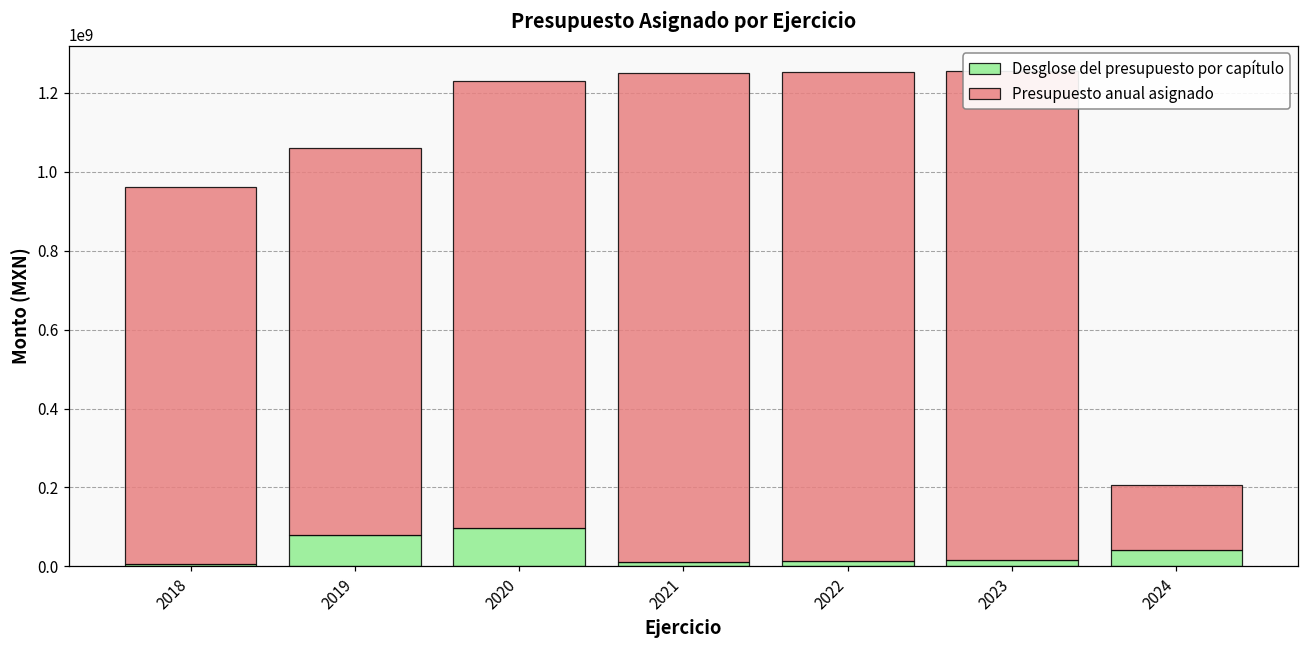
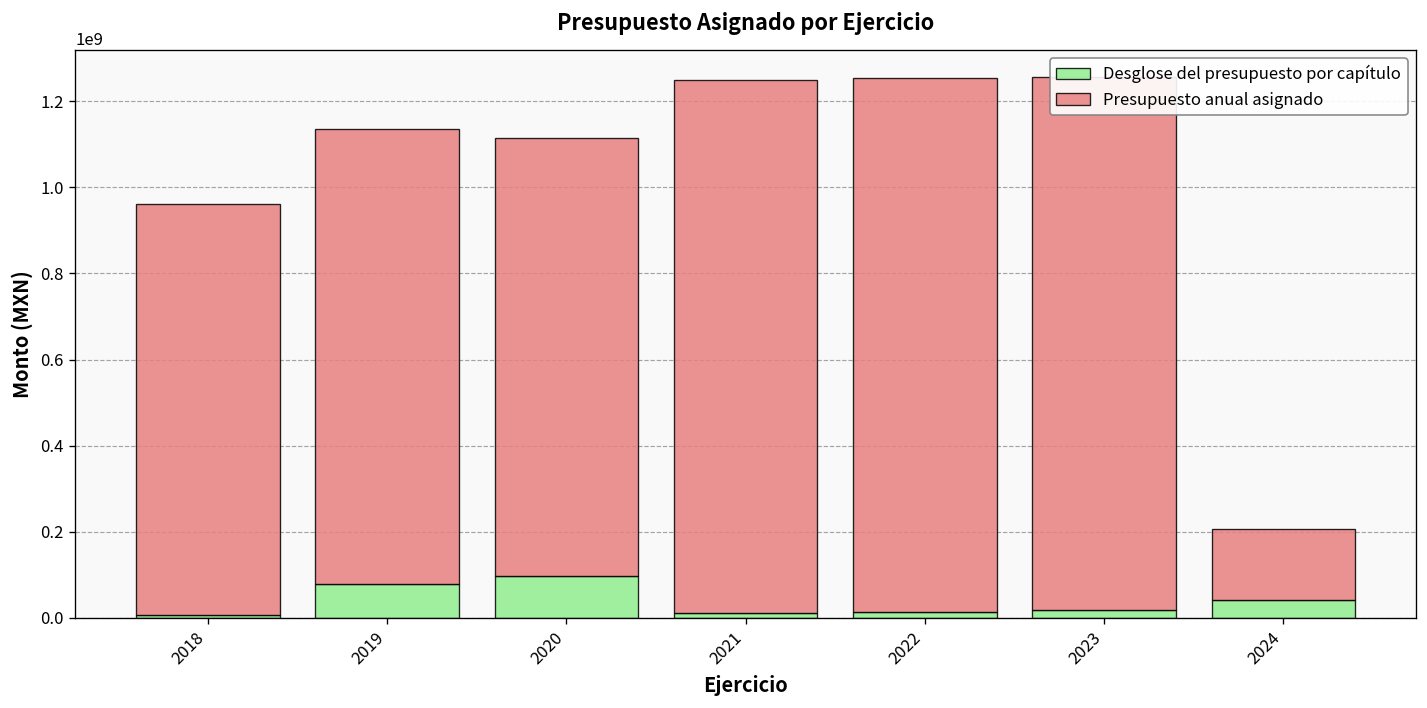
  {
    "Desglose del presupuesto por capítulo": {
      "2019": 80000000,
      "2020": 100000000,
      "2021": 10000000,
      "2022": 10000000,
      "2023": 20000000,
      "2024": 40000000
    },
    "Presupuesto anual asignado": {
      "2018": 950000000,
-     "2019": 980000000,
-     "2020": 1130000000,
+     "2019": 1060000000,
+     "2020": 1020000000,
      "2021": 1240000000,
      "2022": 1240000000,
      "2024": 160000000
    }
  }
